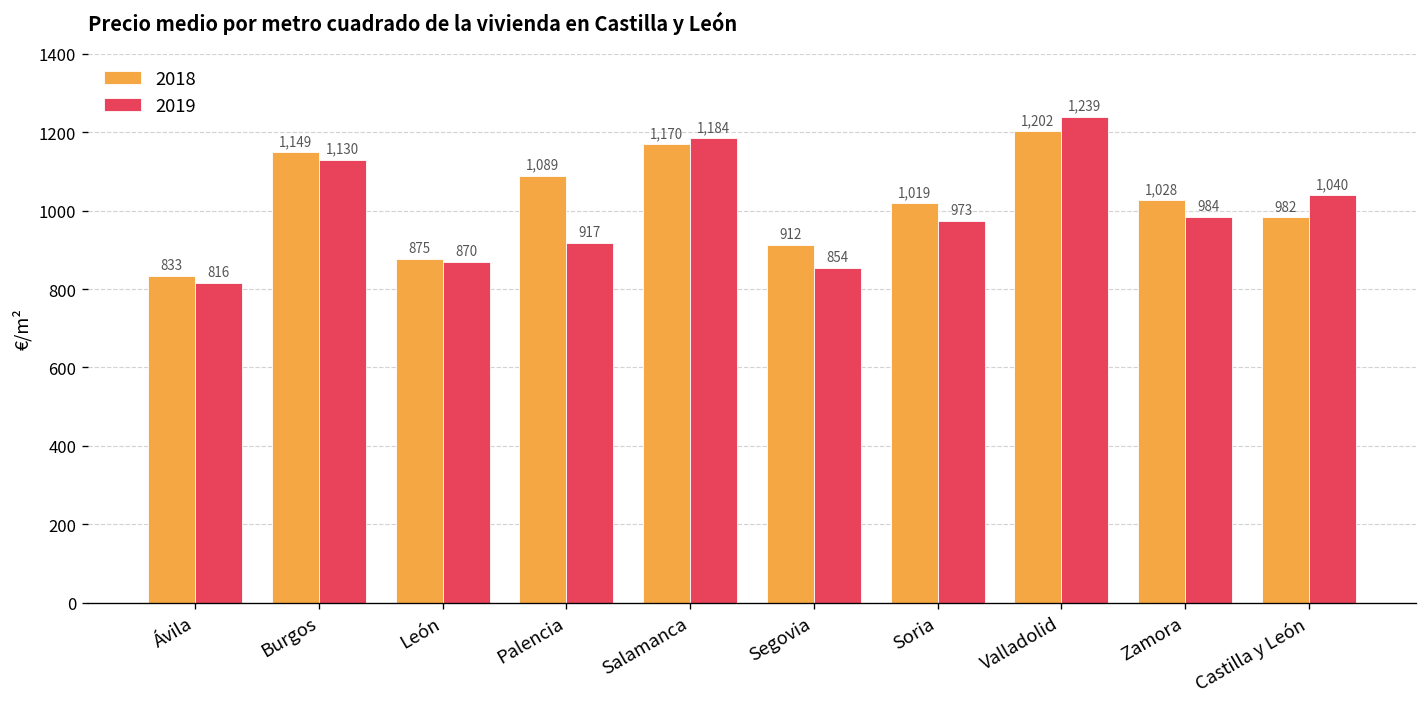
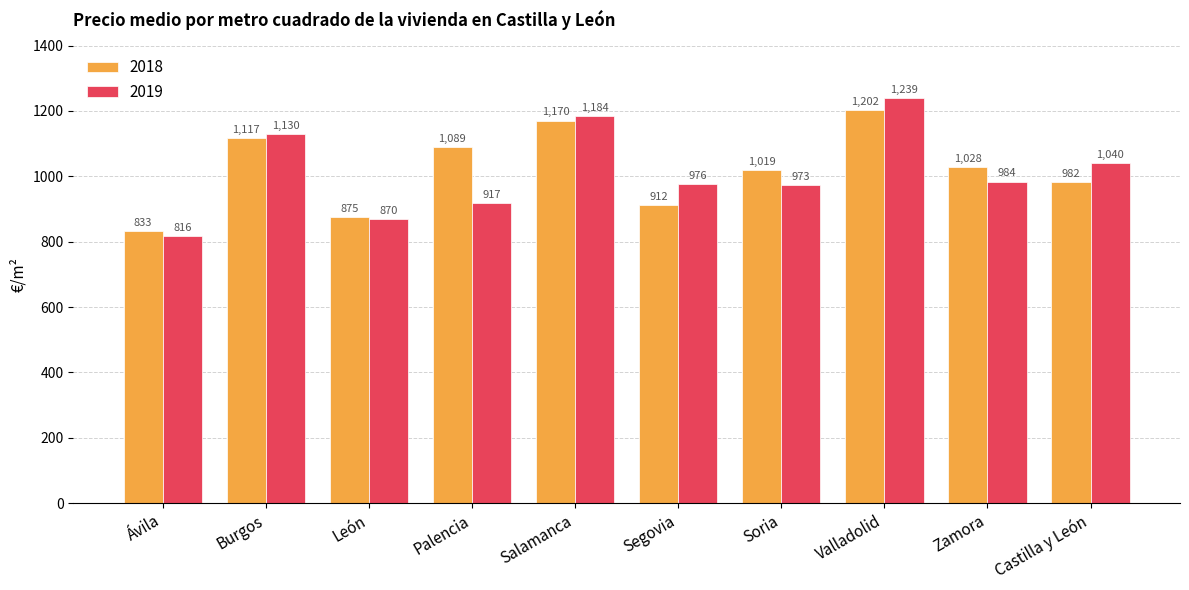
  {
    "2018": {
      "Ávila": "833",
-     "Burgos": "1,149",
+     "Burgos": "1,117",
      "León": "875",
      "Palencia": "1,089",
      "Salamanca": "1,170",
      "Segovia": "912",
      "Soria": "1,019",
      "Valladolid": "1,202",
      "Zamora": "1,028",
      "Castilla y León": "982"
    },
    "2019": {
      "Ávila": "816",
      "Burgos": "1,130",
      "León": "870",
      "Palencia": "917",
      "Salamanca": "1,184",
-     "Segovia": "854",
+     "Segovia": "976",
      "Soria": "973",
      "Valladolid": "1,239",
      "Zamora": "984",
      "Castilla y León": "1,040"
    }
  }
